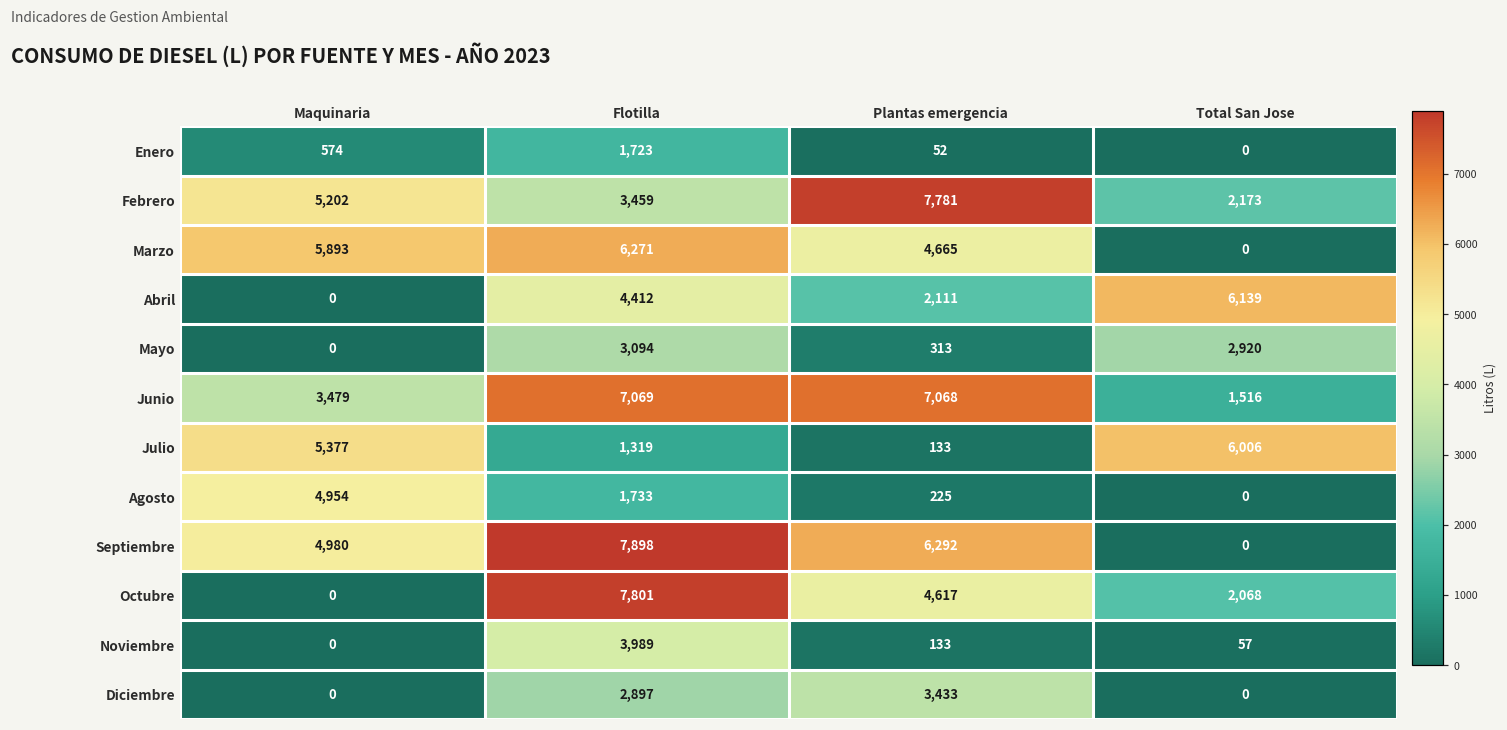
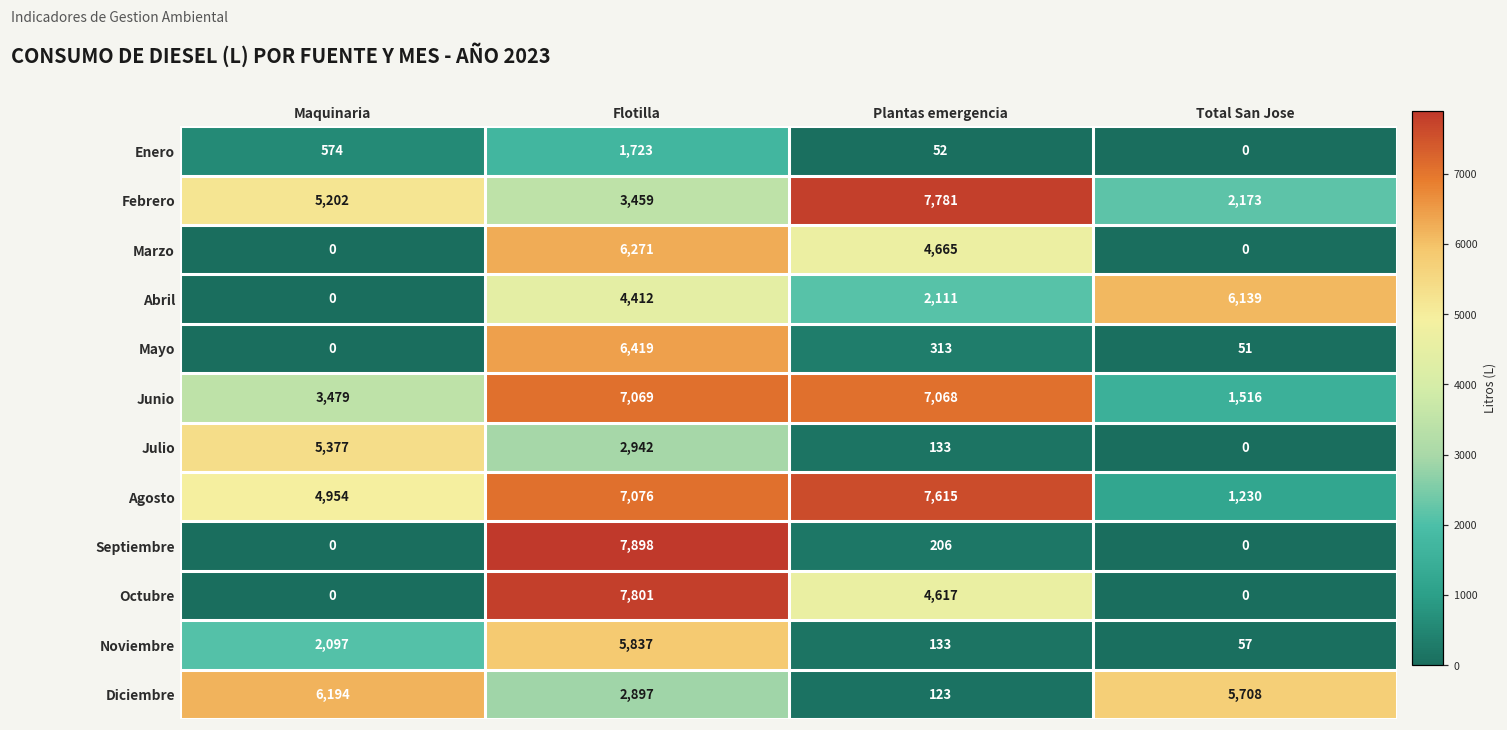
  {
    "Enero": {
      "Maquinaria": "574",
      "Flotilla": "1,723",
      "Plantas emergencia": "52",
      "Total San Jose": "0"
    },
    "Febrero": {
      "Maquinaria": "5,202",
      "Flotilla": "3,459",
      "Plantas emergencia": "7,781",
      "Total San Jose": "2,173"
    },
    "Marzo": {
-     "Maquinaria": "5,893",
+     "Maquinaria": "0",
      "Flotilla": "6,271",
      "Plantas emergencia": "4,665",
      "Total San Jose": "0"
    },
    "Abril": {
      "Maquinaria": "0",
      "Flotilla": "4,412",
      "Plantas emergencia": "2,111",
      "Total San Jose": "6,139"
    },
    "Mayo": {
      "Maquinaria": "0",
-     "Flotilla": "3,094",
+     "Flotilla": "6,419",
      "Plantas emergencia": "313",
-     "Total San Jose": "2,920"
+     "Total San Jose": "51"
    },
    "Junio": {
      "Maquinaria": "3,479",
      "Flotilla": "7,069",
      "Plantas emergencia": "7,068",
      "Total San Jose": "1,516"
    },
    "Julio": {
      "Maquinaria": "5,377",
-     "Flotilla": "1,319",
+     "Flotilla": "2,942",
      "Plantas emergencia": "133",
-     "Total San Jose": "6,006"
+     "Total San Jose": "0"
    },
    "Agosto": {
      "Maquinaria": "4,954",
-     "Flotilla": "1,733",
-     "Plantas emergencia": "225",
-     "Total San Jose": "0"
+     "Flotilla": "7,076",
+     "Plantas emergencia": "7,615",
+     "Total San Jose": "1,230"
    },
    "Septiembre": {
-     "Maquinaria": "4,980",
+     "Maquinaria": "0",
      "Flotilla": "7,898",
-     "Plantas emergencia": "6,292",
+     "Plantas emergencia": "206",
      "Total San Jose": "0"
    },
    "Octubre": {
      "Maquinaria": "0",
      "Flotilla": "7,801",
      "Plantas emergencia": "4,617",
-     "Total San Jose": "2,068"
+     "Total San Jose": "0"
    },
    "Noviembre": {
-     "Maquinaria": "0",
-     "Flotilla": "3,989",
+     "Maquinaria": "2,097",
+     "Flotilla": "5,837",
      "Plantas emergencia": "133",
      "Total San Jose": "57"
    },
    "Diciembre": {
-     "Maquinaria": "0",
+     "Maquinaria": "6,194",
      "Flotilla": "2,897",
-     "Plantas emergencia": "3,433",
-     "Total San Jose": "0"
+     "Plantas emergencia": "123",
+     "Total San Jose": "5,708"
    }
  }
